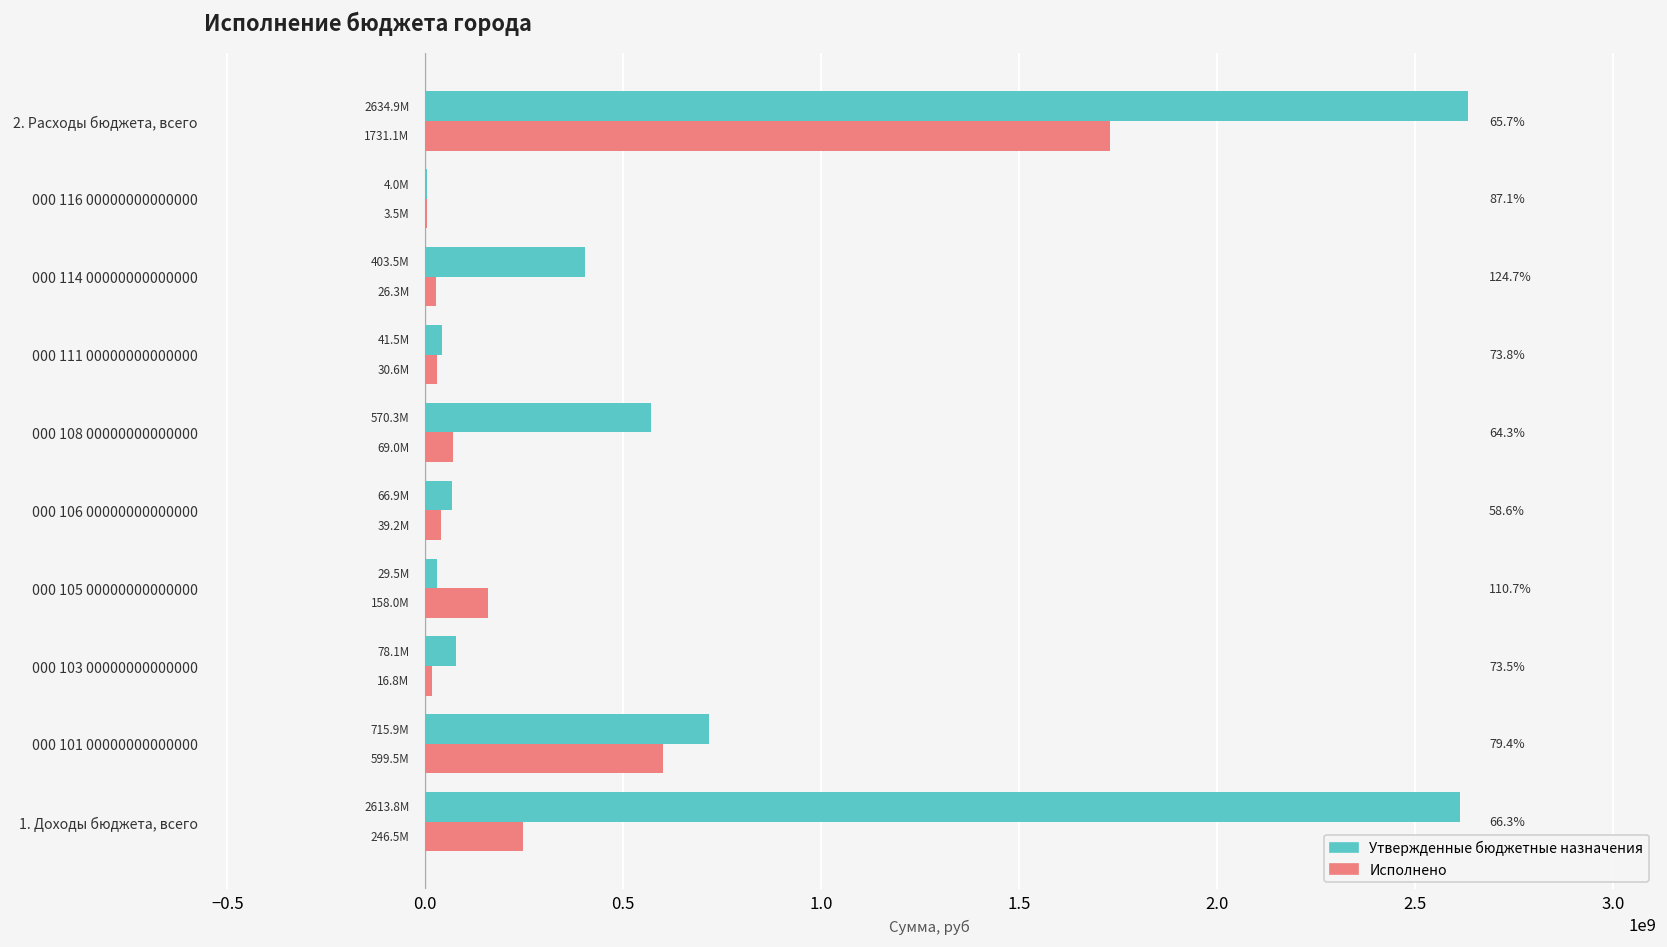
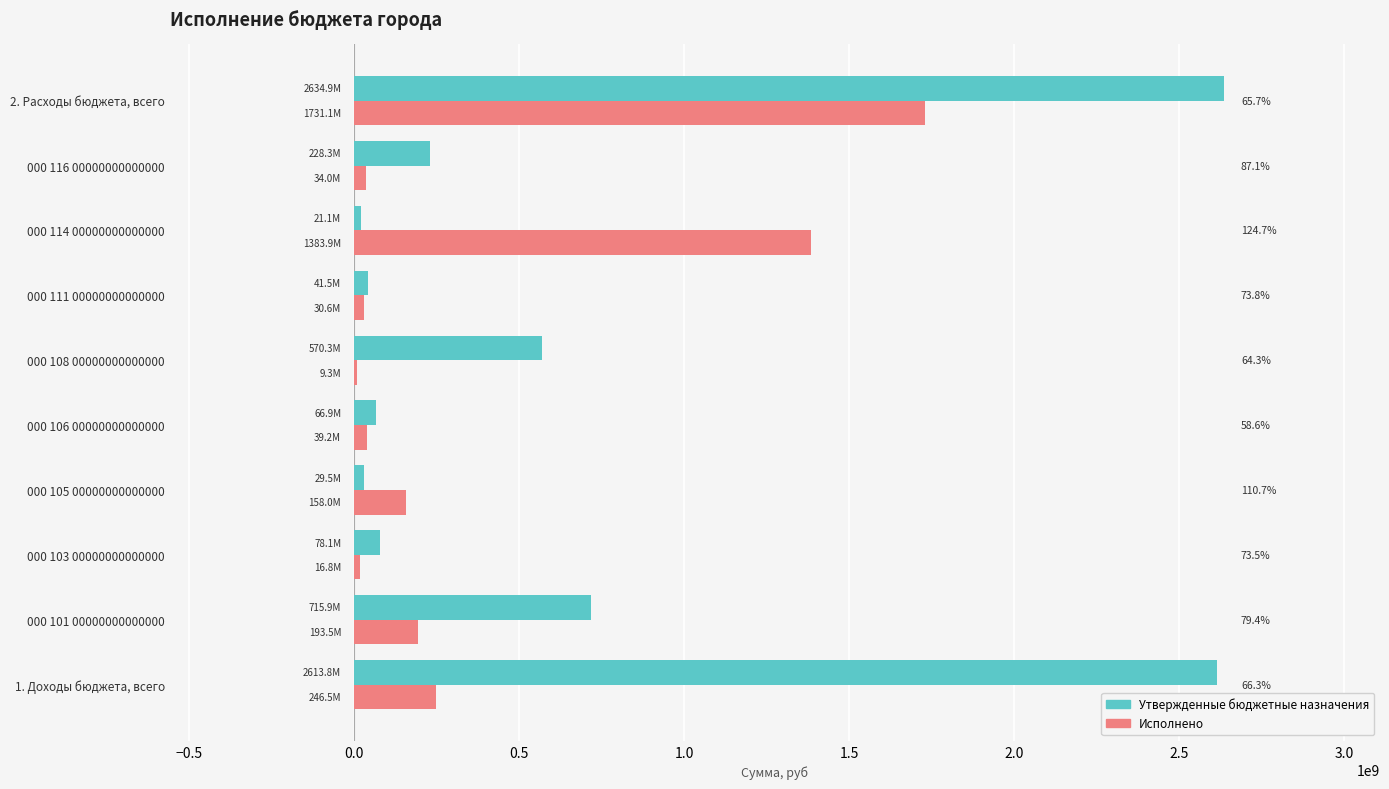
  {
    "Утвержденные бюджетные назначения": {
-     "000 116 00000000000000": "4.0M",
-     "000 114 00000000000000": "403.5M",
+     "000 116 00000000000000": "228.3M",
+     "000 114 00000000000000": "21.1M",
      "000 105 00000000000000": "29.5M"
    },
    "Исполнено": {
-     "000 116 00000000000000": "3.5M",
-     "000 114 00000000000000": "26.3M",
+     "000 116 00000000000000": "34.0M",
+     "000 114 00000000000000": "1383.9M",
      "000 111 00000000000000": "30.6M",
-     "000 108 00000000000000": "69.0M",
+     "000 108 00000000000000": "9.3M",
      "000 103 00000000000000": "16.8M",
-     "000 101 00000000000000": "599.5M"
+     "000 101 00000000000000": "193.5M"
    }
  }
